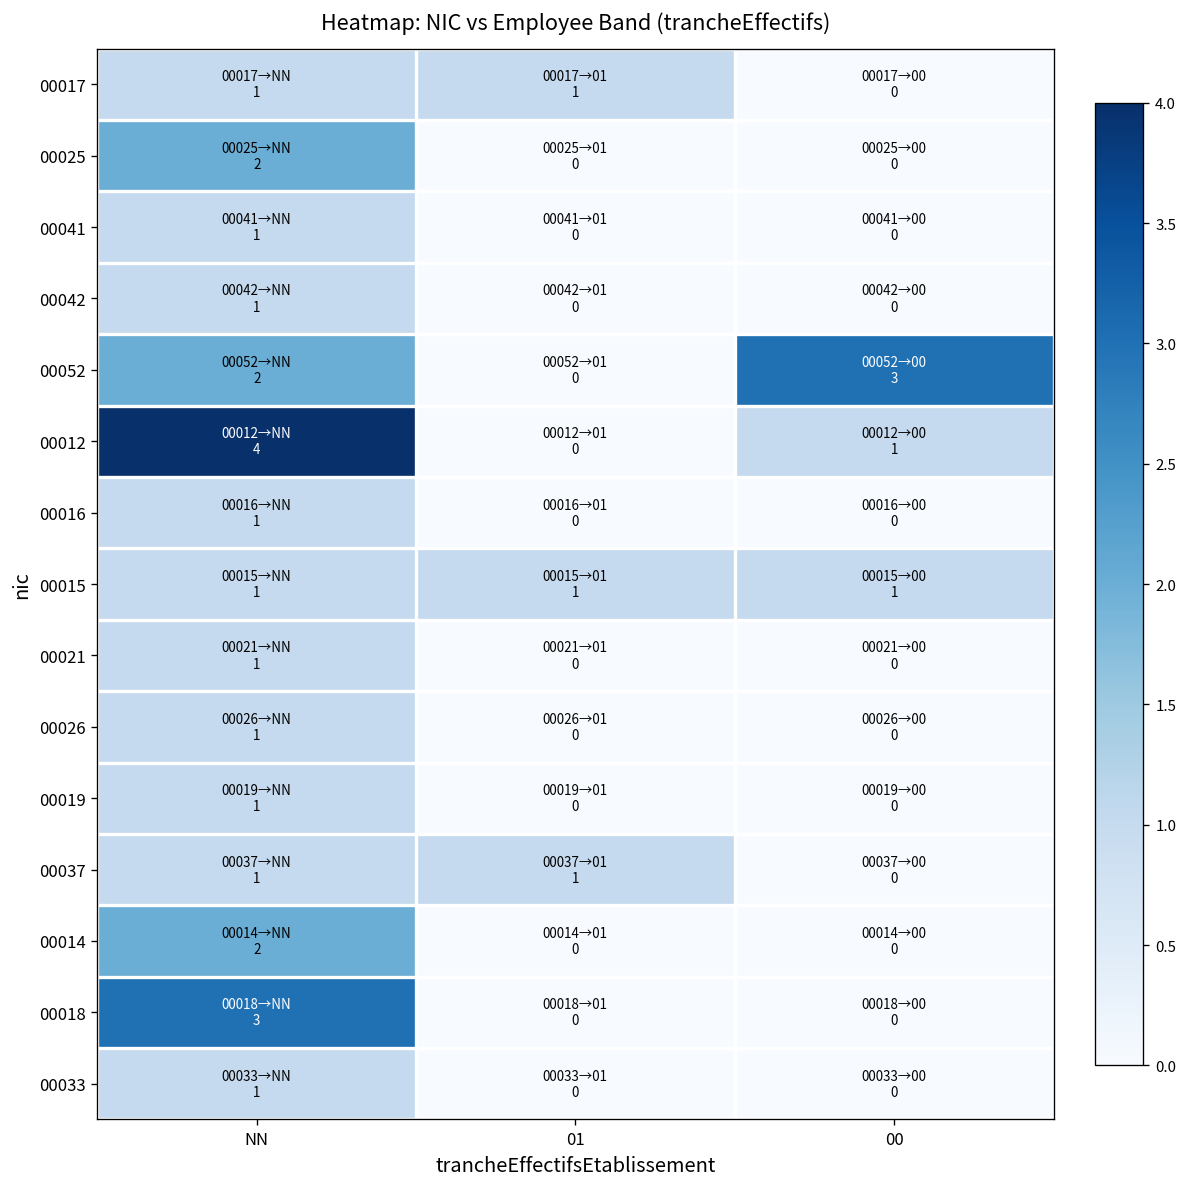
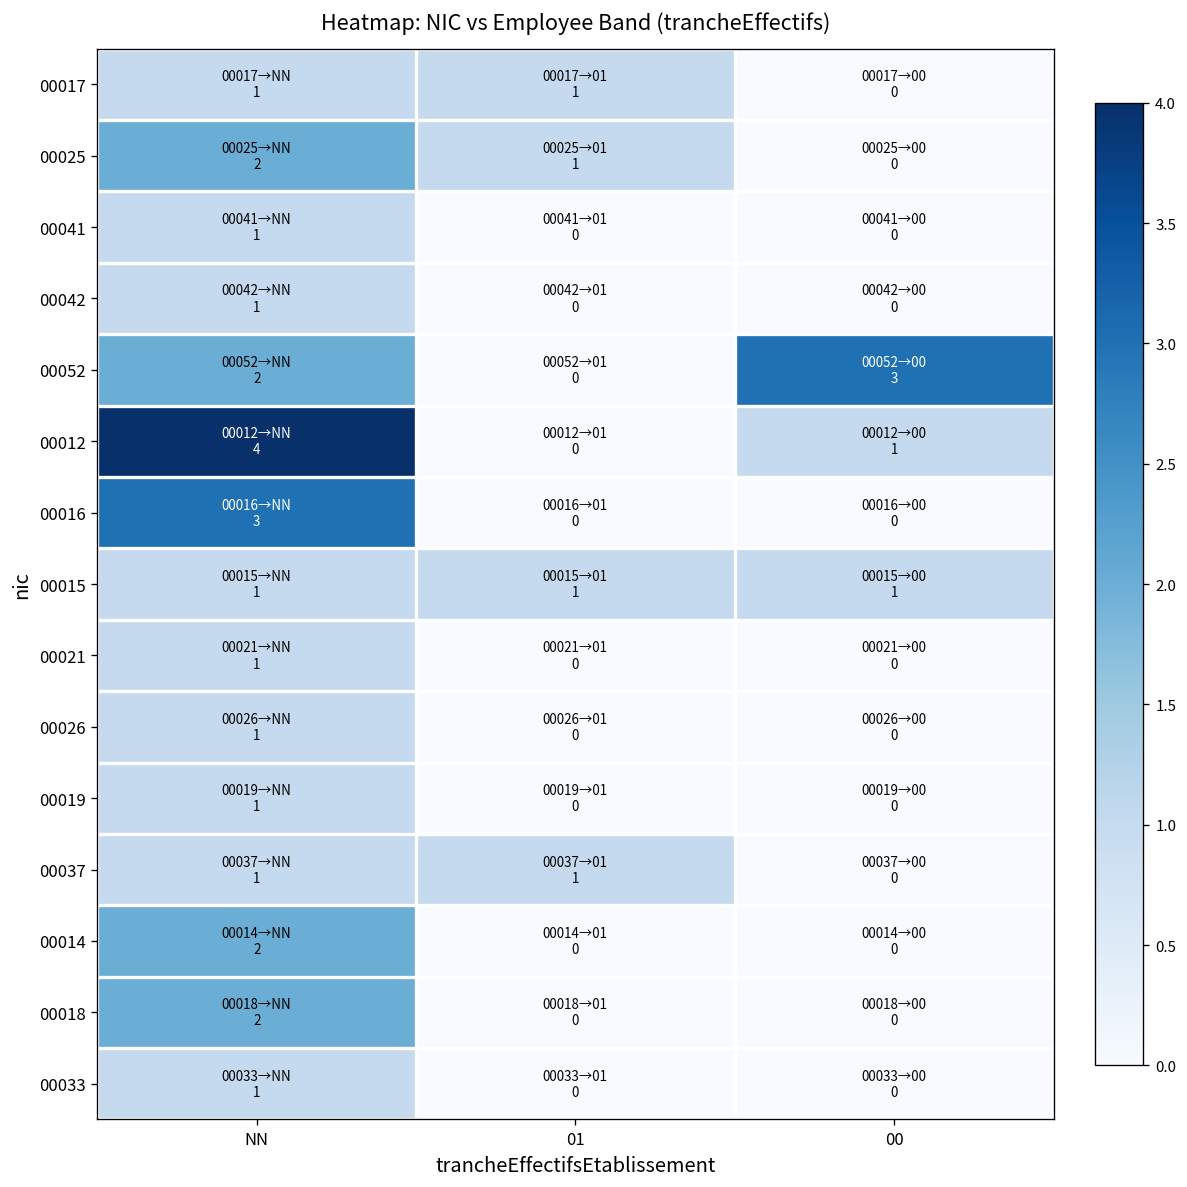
  {
    "00025": {
-     "01": 0
+     "01": 1
    },
    "00016": {
-     "NN": 1
+     "NN": 3
    },
    "00018": {
-     "NN": 3
+     "NN": 2
    }
  }
